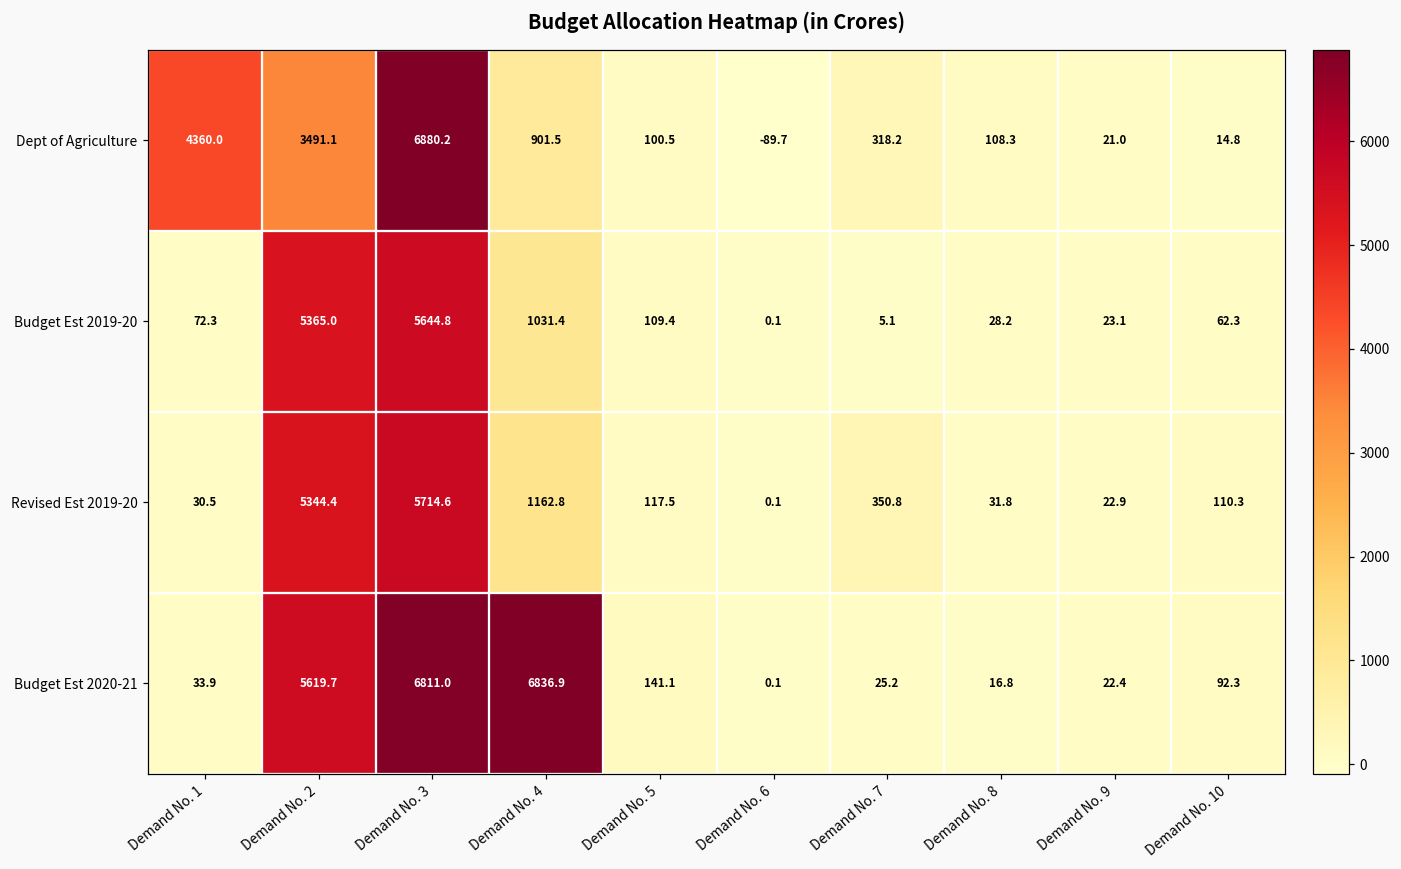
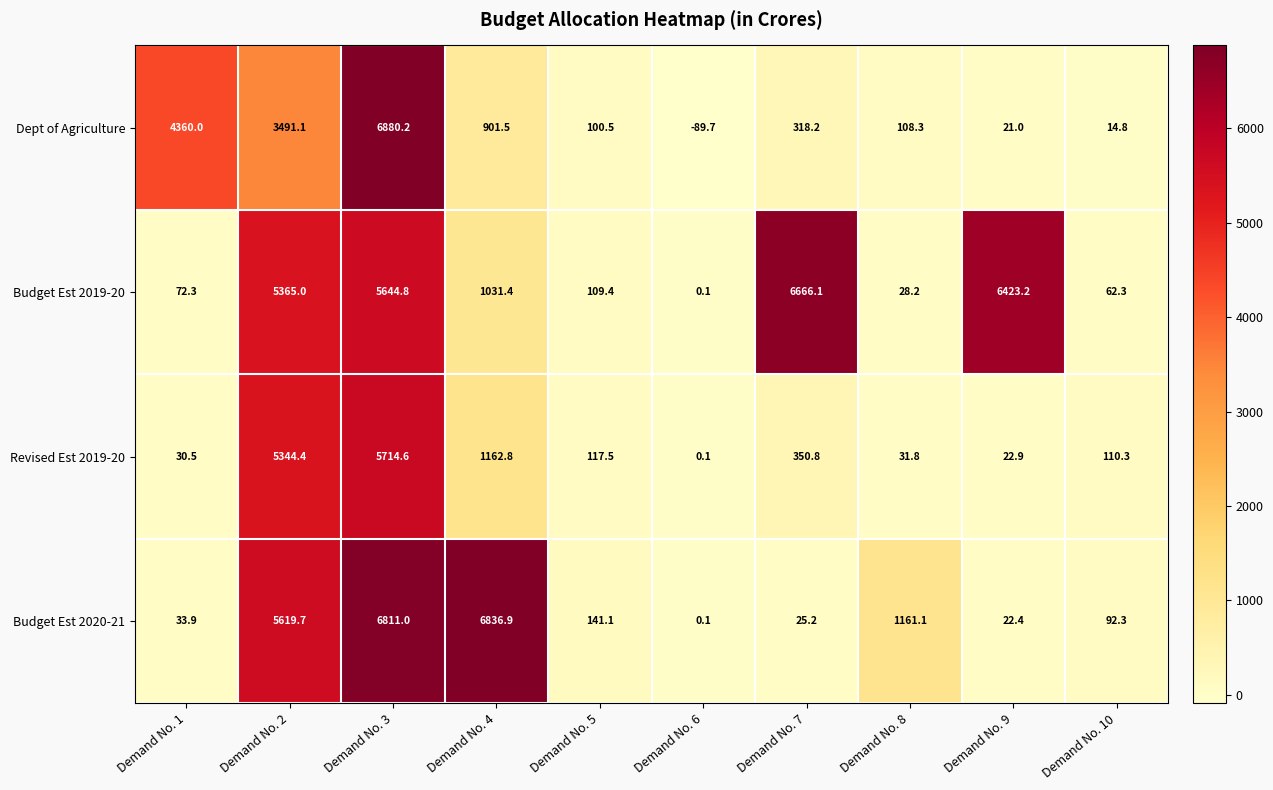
  {
    "Dept of Agriculture": {
      "Demand No. 1": 4360.0,
      "Demand No. 2": 3491.1,
      "Demand No. 3": 6880.2,
      "Demand No. 4": 901.5,
      "Demand No. 5": 100.5,
      "Demand No. 6": -89.7,
      "Demand No. 7": 318.2,
      "Demand No. 8": 108.3,
      "Demand No. 9": 21.0,
      "Demand No. 10": 14.8
    },
    "Budget Est 2019-20": {
      "Demand No. 1": 72.3,
      "Demand No. 2": 5365.0,
      "Demand No. 3": 5644.8,
      "Demand No. 4": 1031.4,
      "Demand No. 5": 109.4,
      "Demand No. 6": 0.1,
-     "Demand No. 7": 5.1,
+     "Demand No. 7": 6666.1,
      "Demand No. 8": 28.2,
-     "Demand No. 9": 23.1,
+     "Demand No. 9": 6423.2,
      "Demand No. 10": 62.3
    },
    "Revised Est 2019-20": {
      "Demand No. 1": 30.5,
      "Demand No. 2": 5344.4,
      "Demand No. 3": 5714.6,
      "Demand No. 4": 1162.8,
      "Demand No. 5": 117.5,
      "Demand No. 6": 0.1,
      "Demand No. 7": 350.8,
      "Demand No. 8": 31.8,
      "Demand No. 9": 22.9,
      "Demand No. 10": 110.3
    },
    "Budget Est 2020-21": {
      "Demand No. 1": 33.9,
      "Demand No. 2": 5619.7,
      "Demand No. 3": 6811.0,
      "Demand No. 4": 6836.9,
      "Demand No. 5": 141.1,
      "Demand No. 6": 0.1,
      "Demand No. 7": 25.2,
-     "Demand No. 8": 16.8,
+     "Demand No. 8": 1161.1,
      "Demand No. 9": 22.4,
      "Demand No. 10": 92.3
    }
  }
